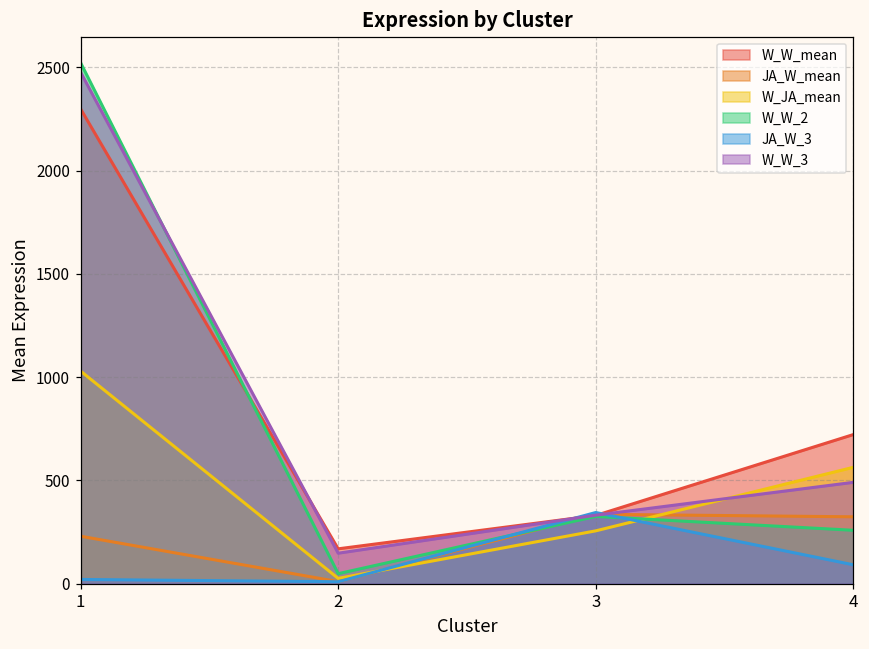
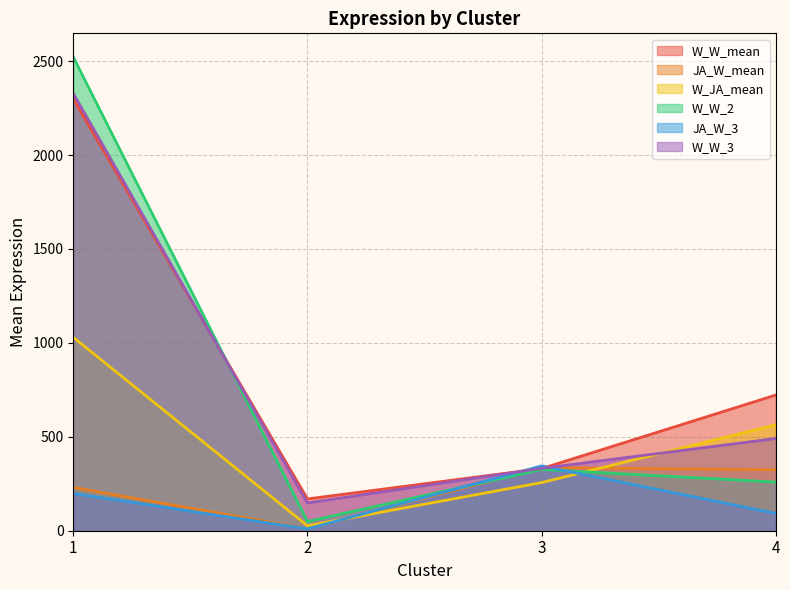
  {
    "W_W_2": {
      "1": 2520,
      "2": 50,
      "4": 260
    },
    "JA_W_3": {
-     "1": 20,
+     "1": 200,
      "4": 90
    },
    "W_W_3": {
-     "1": 2480,
+     "1": 2330,
      "2": 150,
      "4": 490
    }
  }
